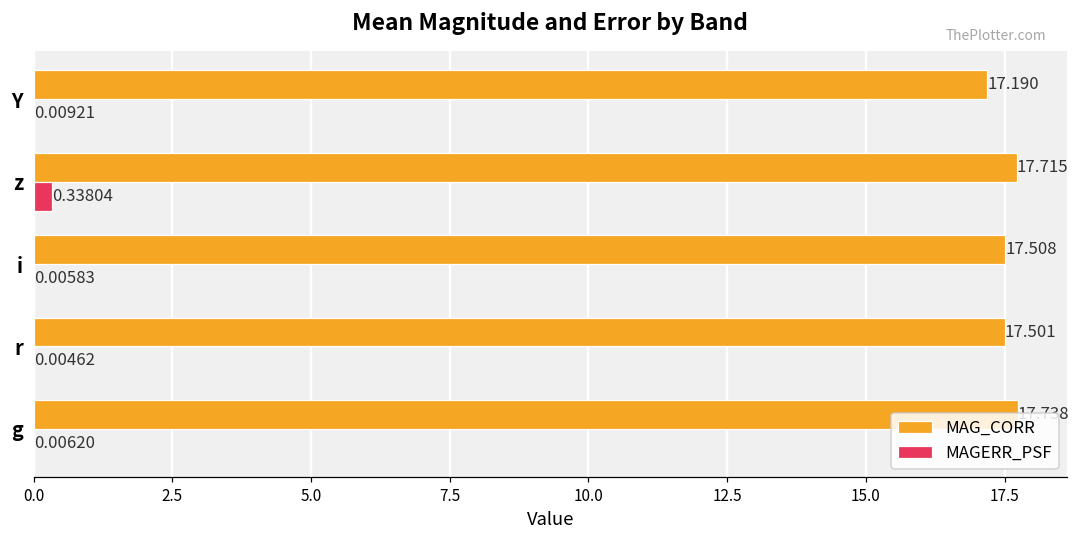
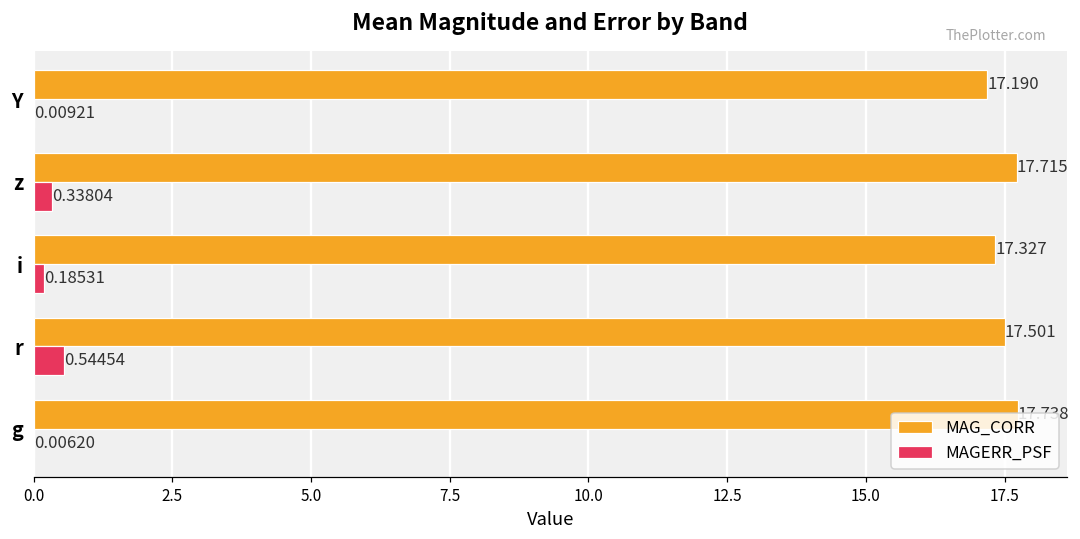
  {
    "MAG_CORR": {
      "Y": 17.190,
      "z": 17.715,
-     "i": 17.508,
+     "i": 17.327,
      "r": 17.501
    },
    "MAGERR_PSF": {
      "Y": 0.00921,
      "z": 0.33804,
-     "i": 0.00583,
-     "r": 0.00462,
+     "i": 0.18531,
+     "r": 0.54454,
      "g": 0.00620
    }
  }
